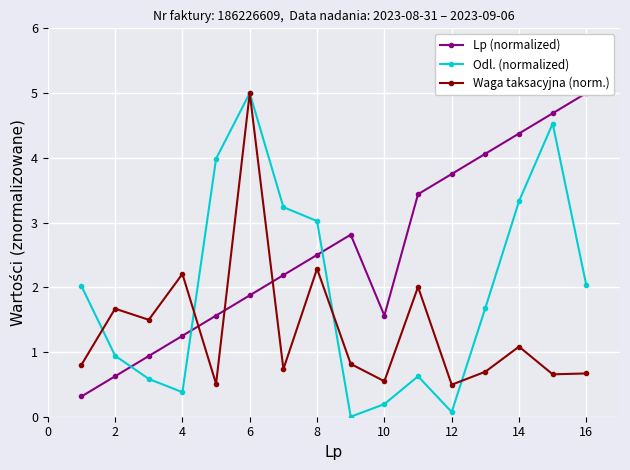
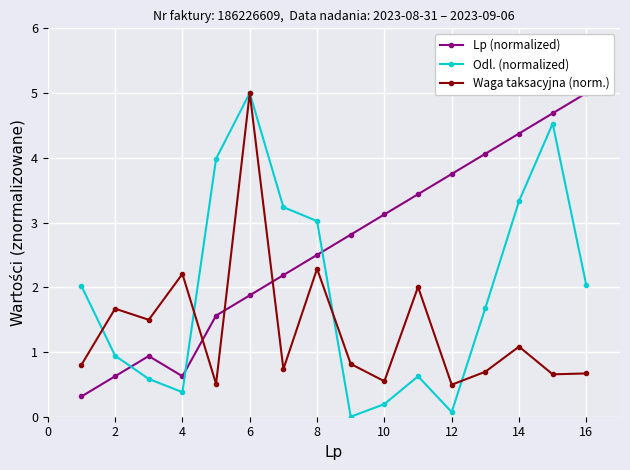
  {
    "Lp (normalized)": {
      "2": 0.6,
-     "4": 1.3,
+     "4": 0.6,
      "6": 1.9,
      "8": 2.5,
-     "10": 1.6,
+     "10": 3.1,
      "12": 3.8,
      "14": 4.4
    },
    "Odl. (normalized)": {
      "2": 0.9,
      "4": 0.4,
      "8": 3.0,
      "10": 0.2,
      "12": 0.1,
      "14": 3.3,
      "16": 2.0
    },
    "Waga taksacyjna (norm.)": {
      "2": 1.7,
      "4": 2.2,
      "8": 2.3,
      "10": 0.5,
      "12": 0.5,
      "14": 1.1,
      "16": 0.7
    }
  }
